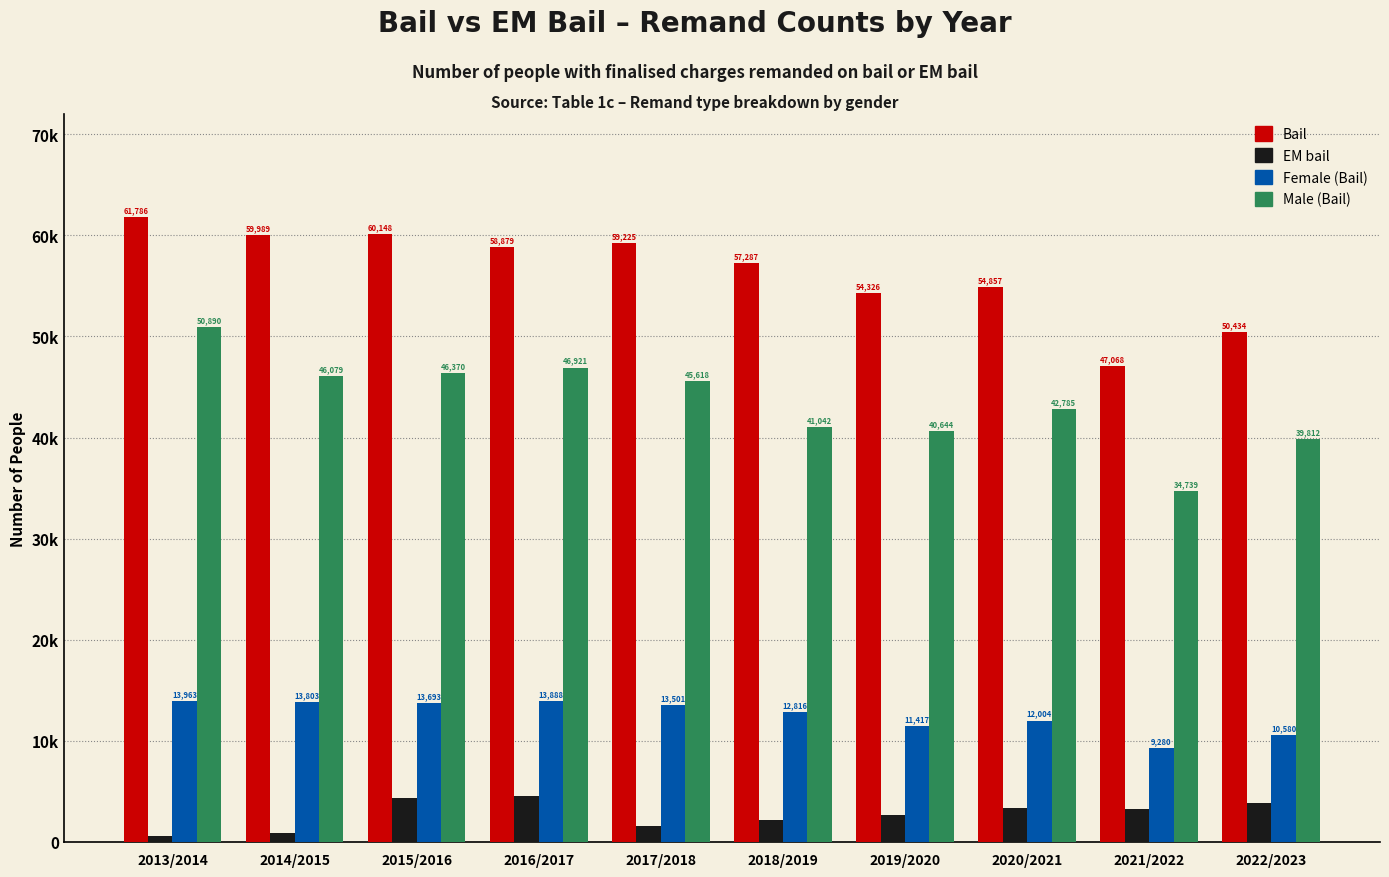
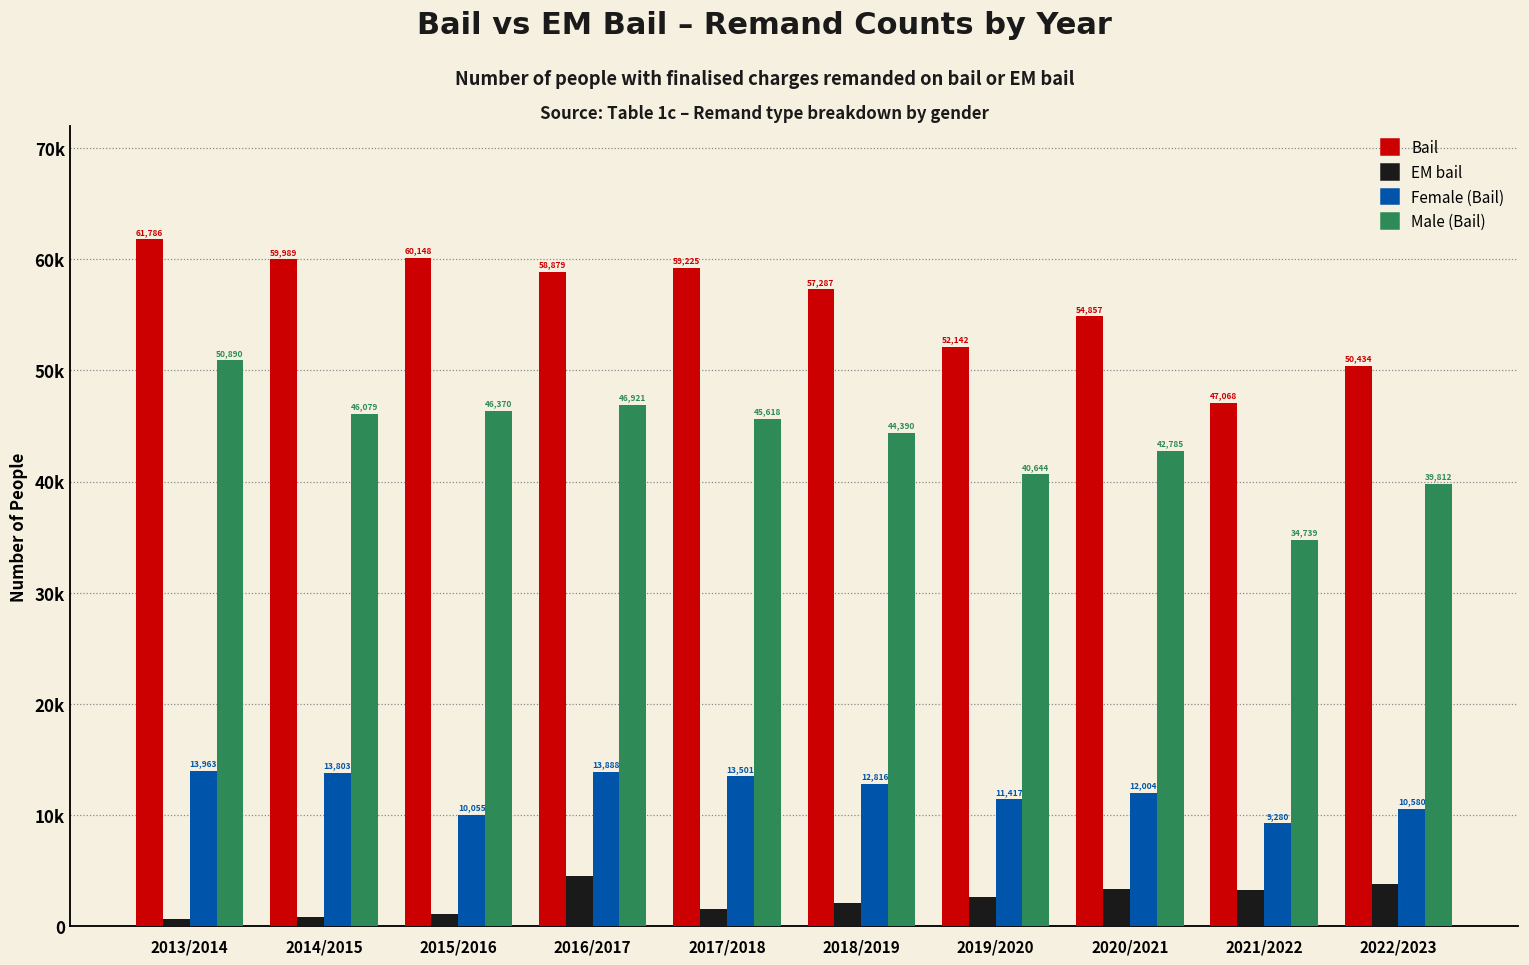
  {
    "Bail": {
      "2013/2014": "61,786",
      "2014/2015": "59,989",
      "2015/2016": "60,148",
      "2016/2017": "58,879",
      "2017/2018": "59,225",
      "2018/2019": "57,287",
-     "2019/2020": "54,326",
+     "2019/2020": "52,142",
      "2020/2021": "54,857",
      "2021/2022": "47,068",
      "2022/2023": "50,434"
    },
    "EM bail": {
      "2013/2014": "600",
      "2014/2015": "900",
-     "2015/2016": "4400",
+     "2015/2016": "1100",
      "2016/2017": "4500",
      "2017/2018": "1600",
      "2018/2019": "2100",
      "2019/2020": "2700",
      "2020/2021": "3300",
      "2021/2022": "3300",
      "2022/2023": "3800"
    },
    "Female (Bail)": {
      "2013/2014": "13,963",
      "2014/2015": "13,803",
-     "2015/2016": "13,693",
+     "2015/2016": "10,055",
      "2016/2017": "13,888",
      "2017/2018": "13,501",
      "2018/2019": "12,816",
      "2019/2020": "11,417",
      "2020/2021": "12,004",
      "2021/2022": "9,280",
      "2022/2023": "10,580"
    },
    "Male (Bail)": {
      "2013/2014": "50,890",
      "2014/2015": "46,079",
      "2015/2016": "46,370",
      "2016/2017": "46,921",
      "2017/2018": "45,618",
-     "2018/2019": "41,042",
+     "2018/2019": "44,390",
      "2019/2020": "40,644",
      "2020/2021": "42,785",
      "2021/2022": "34,739",
      "2022/2023": "39,812"
    }
  }
